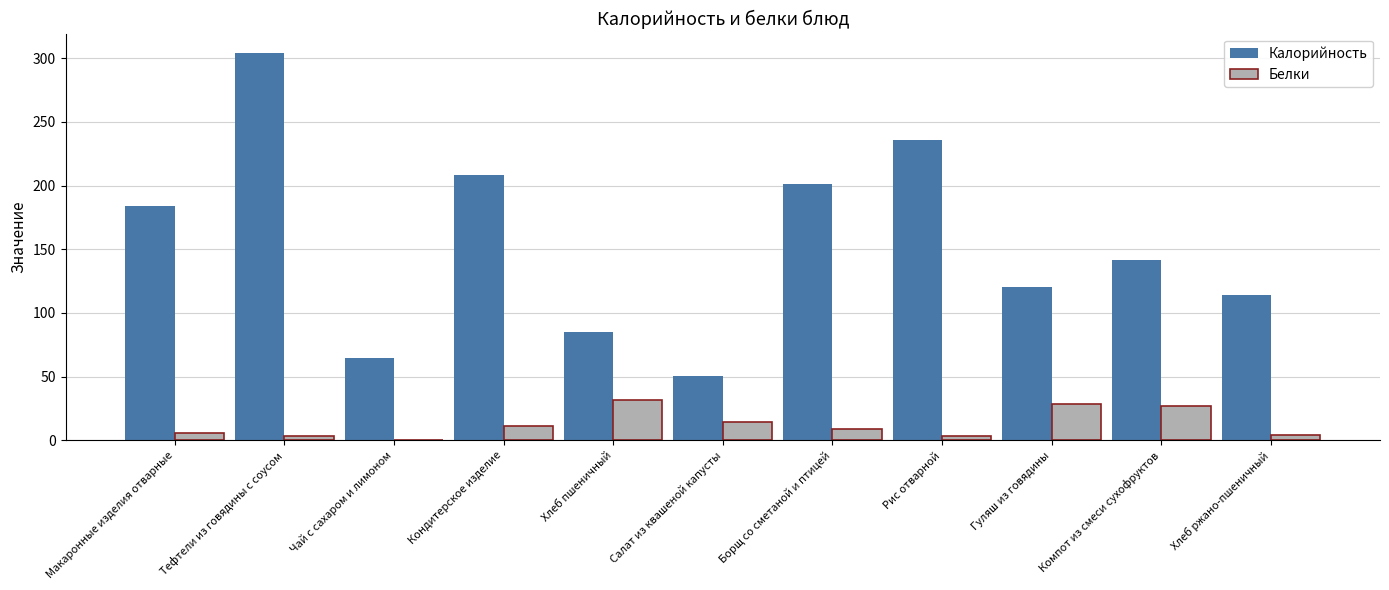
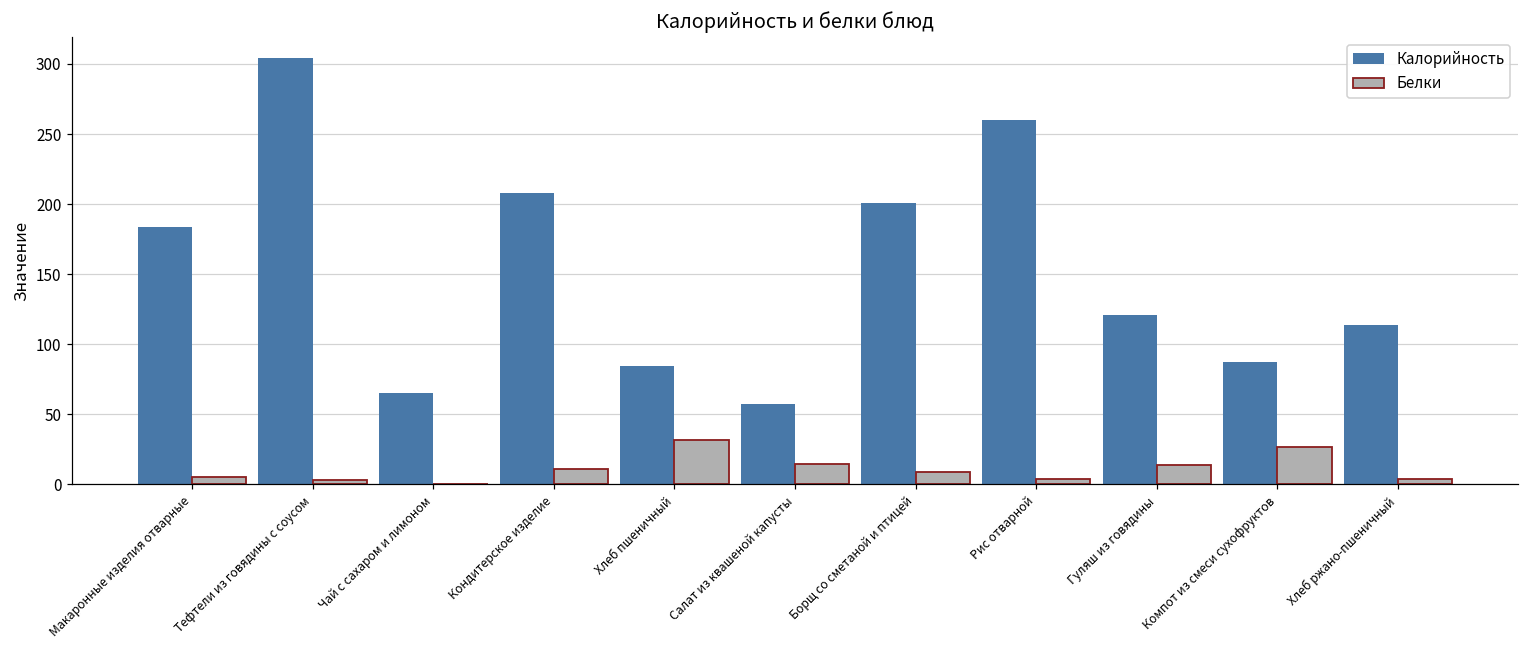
  {
    "Калорийность": {
      "Макаронные изделия отварные": 184,
      "Тефтели из говядины с соусом": 304,
      "Чай с сахаром и лимоном": 65,
      "Кондитерское изделие": 208,
      "Хлеб пшеничный": 85,
-     "Салат из квашеной капусты": 51,
+     "Салат из квашеной капусты": 57,
      "Борщ со сметаной и птицей": 201,
-     "Рис отварной": 236,
+     "Рис отварной": 260,
      "Гуляш из говядины": 121,
-     "Компот из смеси сухофруктов": 142,
+     "Компот из смеси сухофруктов": 88,
      "Хлеб ржано-пшеничный": 114
    },
    "Белки": {
      "Макаронные изделия отварные": 5,
      "Тефтели из говядины с соусом": 3,
      "Кондитерское изделие": 11,
      "Хлеб пшеничный": 32,
      "Салат из квашеной капусты": 15,
      "Борщ со сметаной и птицей": 9,
      "Рис отварной": 4,
-     "Гуляш из говядины": 29,
+     "Гуляш из говядины": 14,
      "Компот из смеси сухофруктов": 27,
      "Хлеб ржано-пшеничный": 4
    }
  }
